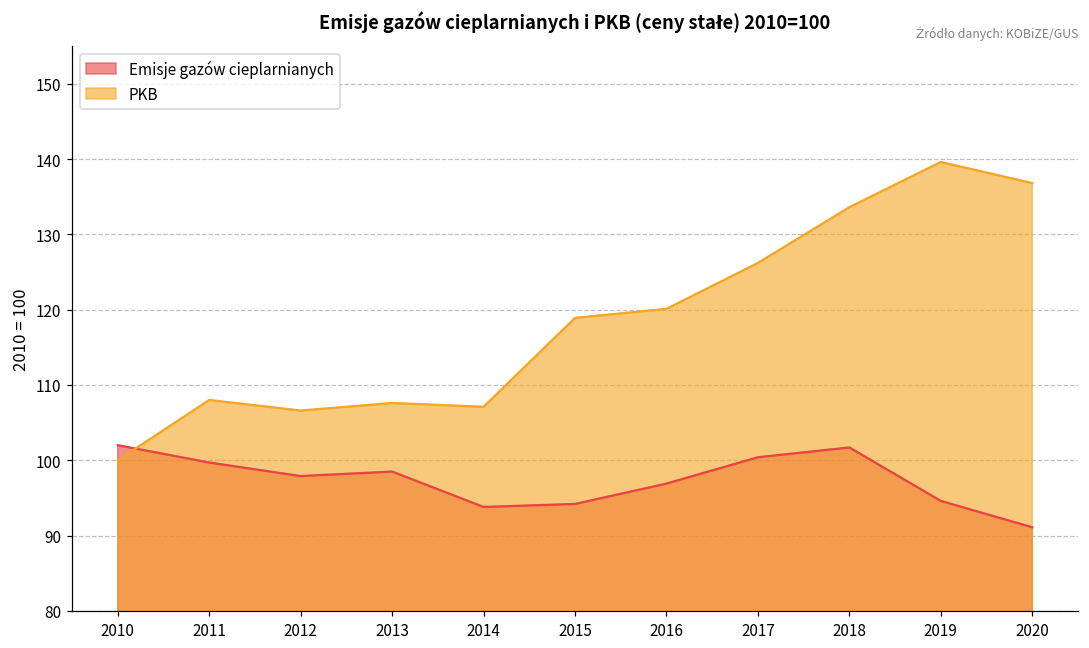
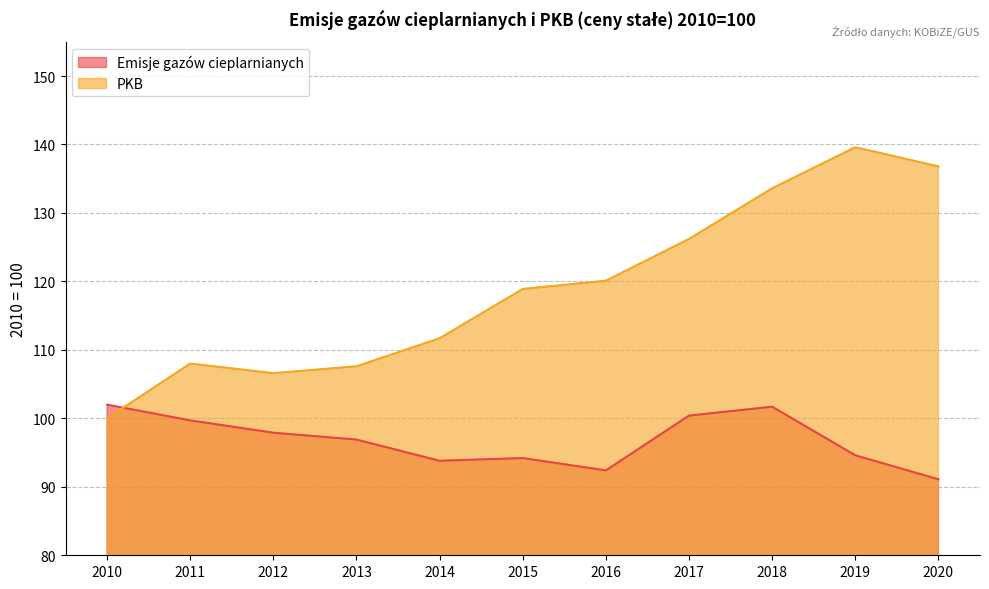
  {
    "Emisje gazów cieplarnianych": {
      "2010": 102,
      "2011": 100,
      "2012": 98,
-     "2013": 99,
+     "2013": 97,
      "2014": 94,
      "2015": 94,
-     "2016": 97,
+     "2016": 92,
      "2017": 100,
      "2018": 102,
      "2019": 95,
      "2020": 91
    },
    "PKB": {
      "2010": 100,
      "2011": 108,
      "2012": 107,
      "2013": 108,
-     "2014": 107,
+     "2014": 112,
      "2015": 119,
      "2016": 120,
      "2017": 126,
      "2018": 134,
      "2019": 140,
      "2020": 137
    }
  }
